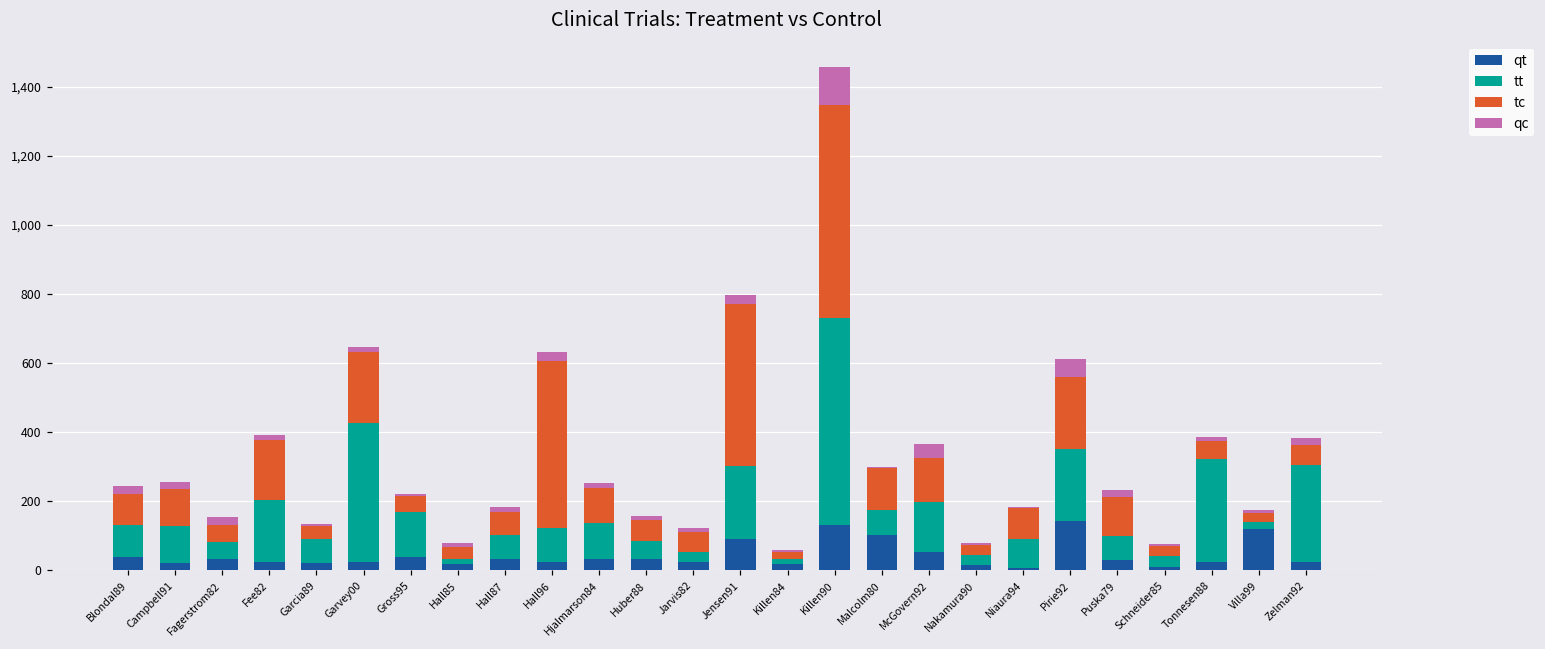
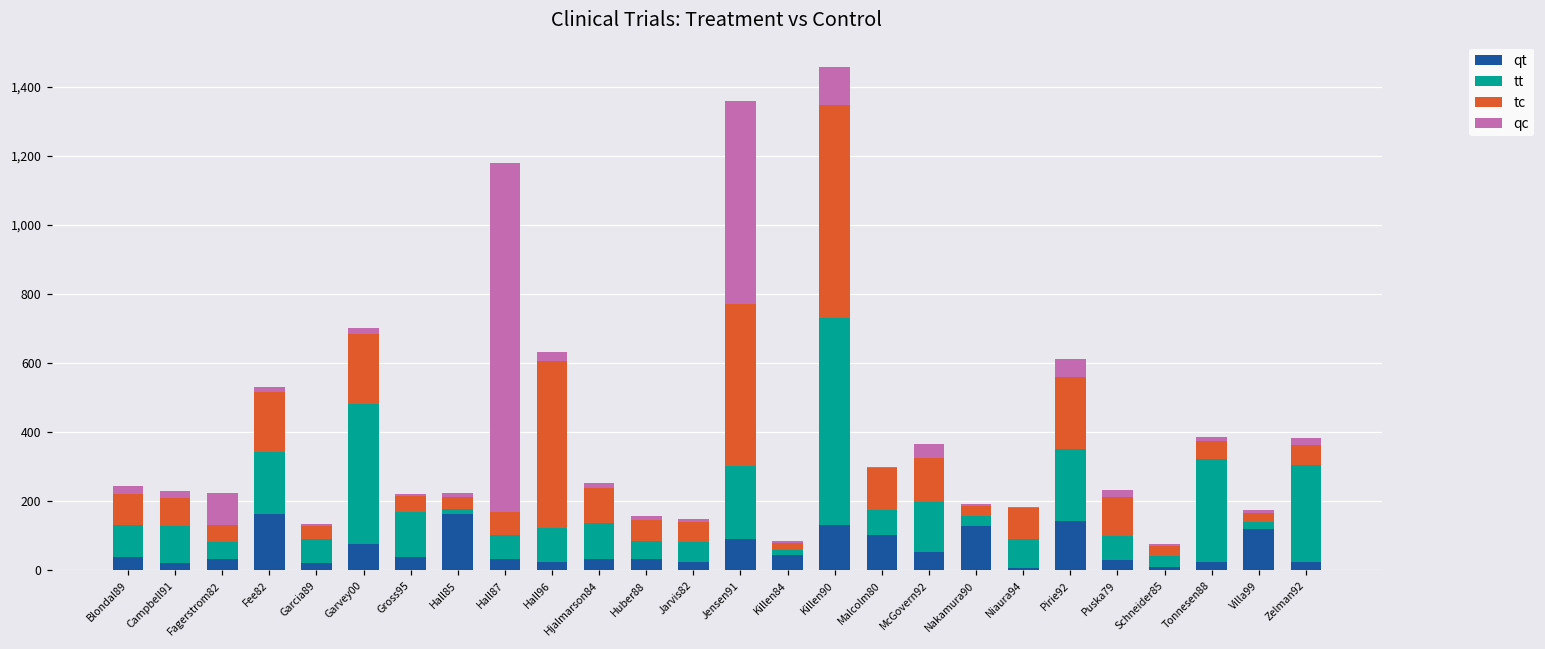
  {
    "qt": {
      "Blondal89": "40",
      "Campbell91": "20",
      "Fagerstrom82": "30",
-     "Fee82": "20",
+     "Fee82": "160",
      "Garcia89": "20",
-     "Garvey00": "20",
+     "Garvey00": "80",
      "Gross95": "40",
-     "Hall85": "20",
+     "Hall85": "160",
      "Hall87": "30",
      "Hall96": "20",
      "Hjalmarson84": "30",
      "Huber88": "30",
      "Jarvis82": "20",
      "Jensen91": "90",
-     "Killen84": "20",
+     "Killen84": "40",
      "Killen90": "130",
      "Malcolm80": "100",
      "McGovern92": "50",
-     "Nakamura90": "10",
+     "Nakamura90": "130",
      "Pirie92": "140",
      "Puska79": "30",
      "Schneider85": "10",
      "Tonnesen88": "20",
      "Villa99": "120",
      "Zelman92": "20"
    },
    "tt": {
      "Blondal89": "90",
      "Campbell91": "110",
      "Fagerstrom82": "50",
      "Fee82": "180",
      "Garcia89": "70",
      "Garvey00": "410",
      "Gross95": "130",
      "Hall85": "10",
      "Hall87": "70",
      "Hall96": "100",
      "Hjalmarson84": "110",
      "Huber88": "50",
-     "Jarvis82": "30",
+     "Jarvis82": "60",
      "Jensen91": "210",
      "Killen84": "20",
      "Killen90": "600",
      "Malcolm80": "70",
      "McGovern92": "150",
      "Nakamura90": "30",
      "Niaura94": "80",
      "Pirie92": "210",
      "Puska79": "70",
      "Schneider85": "30",
      "Tonnesen88": "300",
      "Villa99": "20",
      "Zelman92": "280"
    },
    "tc": {
      "Blondal89": "90",
-     "Campbell91": "110",
+     "Campbell91": "80",
      "Fagerstrom82": "50",
      "Fee82": "170",
      "Garcia89": "40",
      "Garvey00": "200",
      "Gross95": "50",
      "Hall85": "40",
      "Hall87": "70",
      "Hall96": "480",
      "Hjalmarson84": "100",
      "Huber88": "60",
      "Jarvis82": "60",
      "Jensen91": "470",
      "Killen84": "20",
      "Killen90": "620",
      "Malcolm80": "120",
      "McGovern92": "130",
      "Nakamura90": "30",
      "Niaura94": "90",
      "Pirie92": "210",
      "Puska79": "110",
      "Schneider85": "30",
      "Tonnesen88": "50",
      "Villa99": "30",
      "Zelman92": "60"
    },
    "qc": {
      "Blondal89": "20",
      "Campbell91": "20",
-     "Fagerstrom82": "20",
+     "Fagerstrom82": "90",
      "Fee82": "20",
      "Garvey00": "20",
      "Hall85": "10",
-     "Hall87": "10",
+     "Hall87": "1,010",
      "Hall96": "30",
      "Hjalmarson84": "20",
      "Huber88": "10",
      "Jarvis82": "10",
-     "Jensen91": "30",
+     "Jensen91": "590",
      "Killen90": "110",
      "McGovern92": "40",
      "Pirie92": "50",
      "Puska79": "20",
      "Tonnesen88": "10",
      "Villa99": "10",
      "Zelman92": "20"
    }
  }
